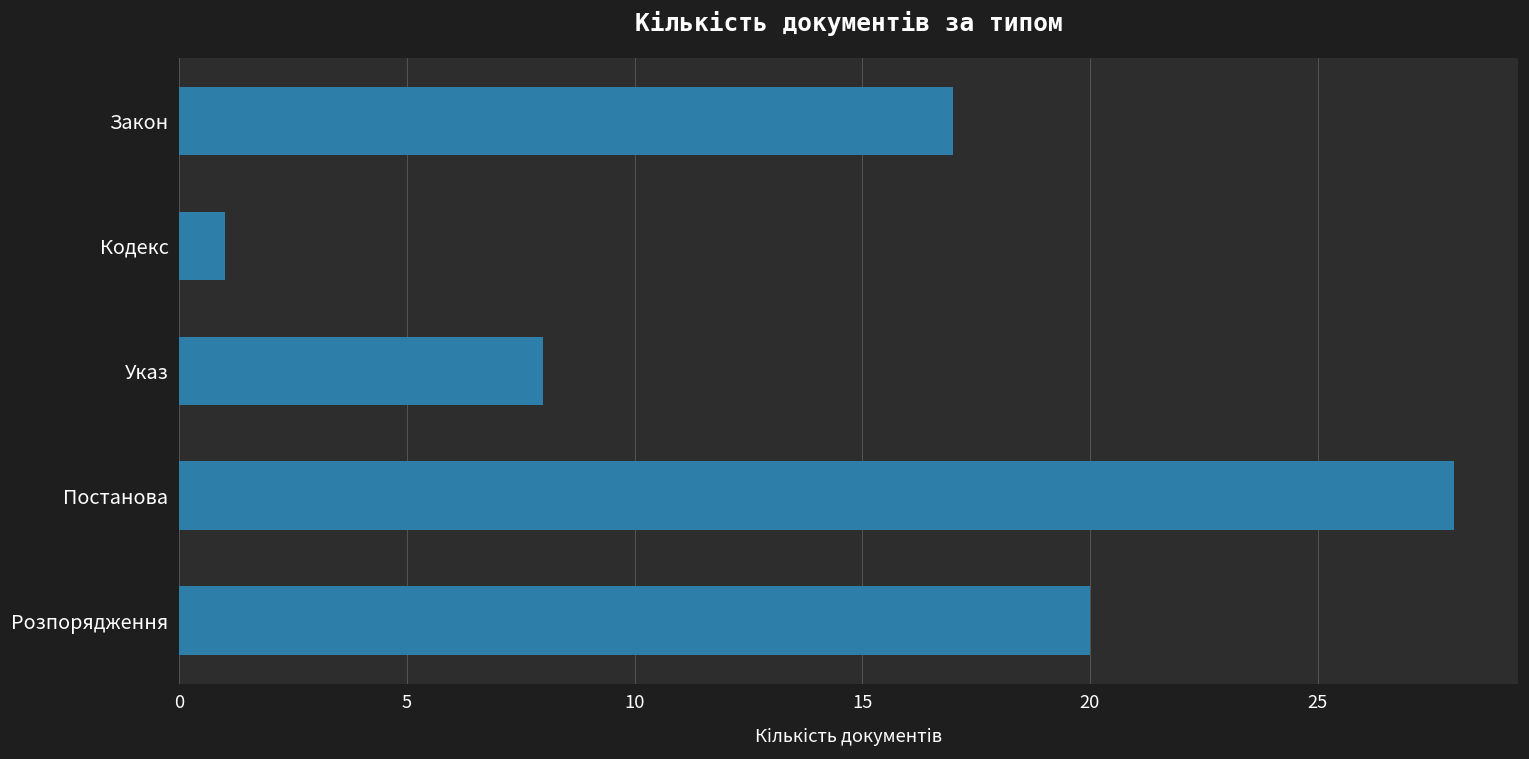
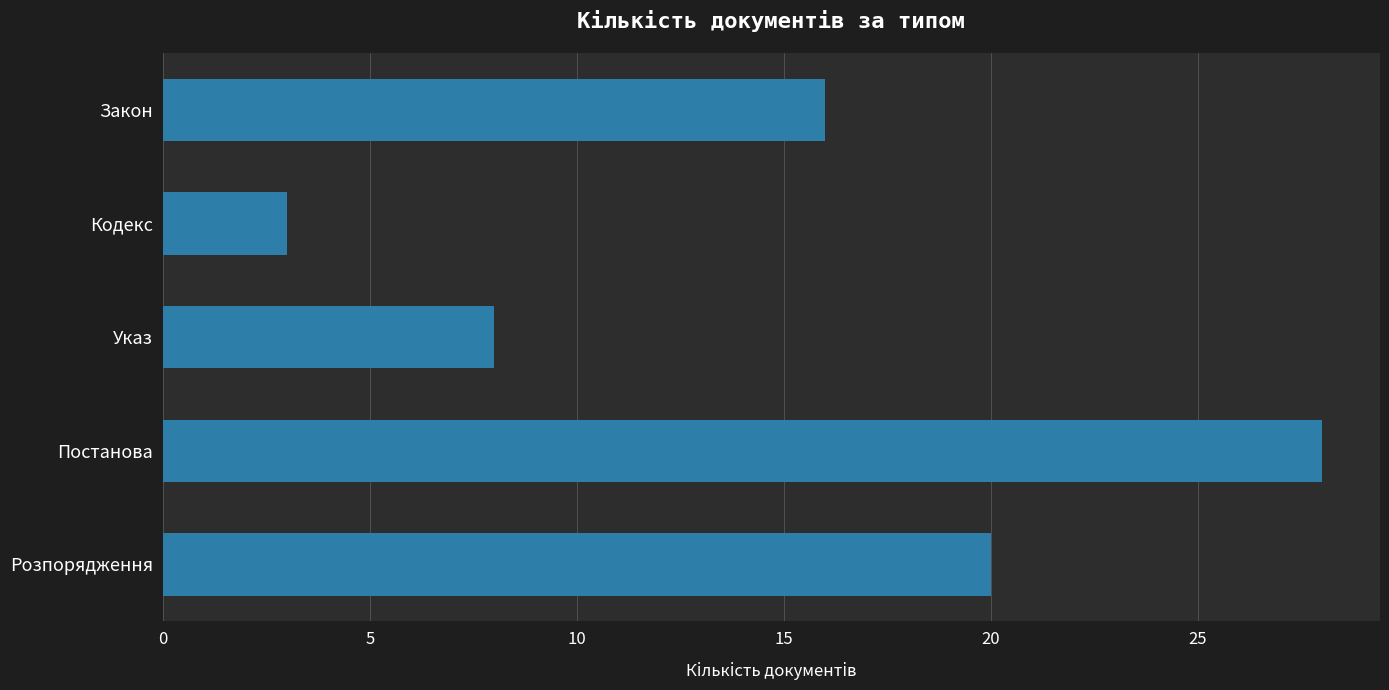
  {
-   "Закон": 17,
-   "Кодекс": 1,
+   "Закон": 16,
+   "Кодекс": 3,
    "Указ": 8,
    "Постанова": 28,
    "Розпорядження": 20
  }
